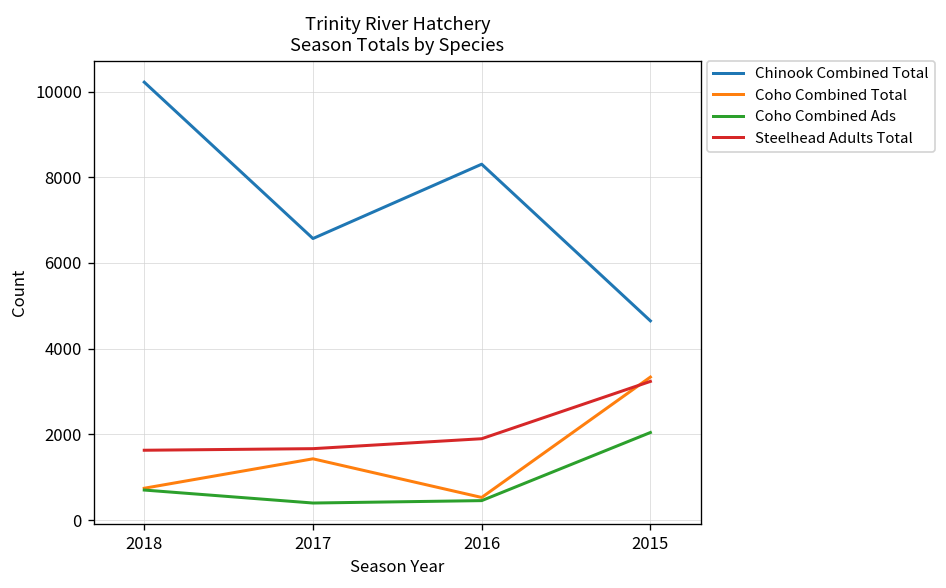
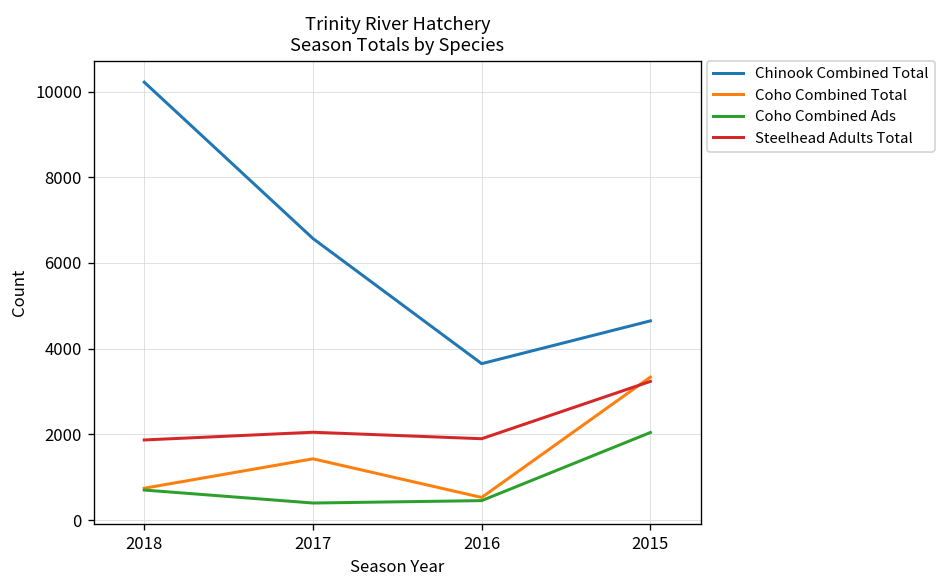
  {
    "Chinook Combined Total": {
      "2018": 10200,
      "2017": 6600,
-     "2016": 8300,
+     "2016": 3700,
      "2015": 4600
    },
    "Coho Combined Total": {
      "2017": 1400,
      "2016": 500,
      "2015": 3300
    },
    "Coho Combined Ads": {
      "2017": 400,
      "2016": 500,
      "2015": 2000
    },
    "Steelhead Adults Total": {
-     "2018": 1600,
-     "2017": 1700,
+     "2018": 1900,
+     "2017": 2000,
      "2016": 1900,
      "2015": 3200
    }
  }
